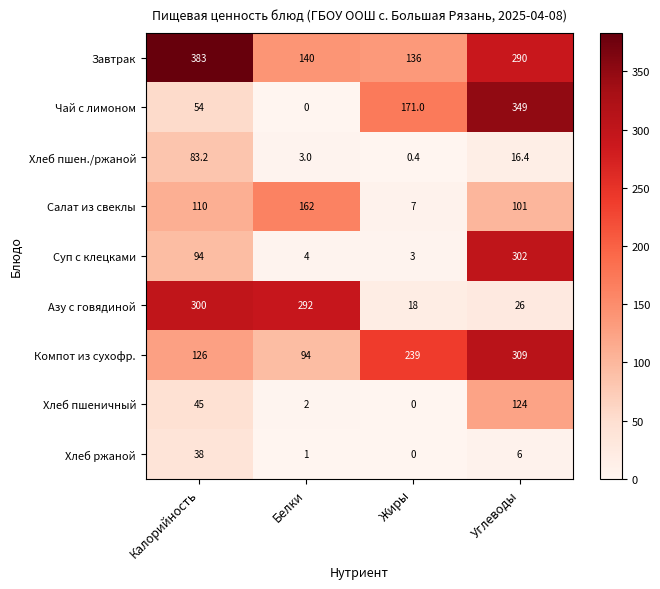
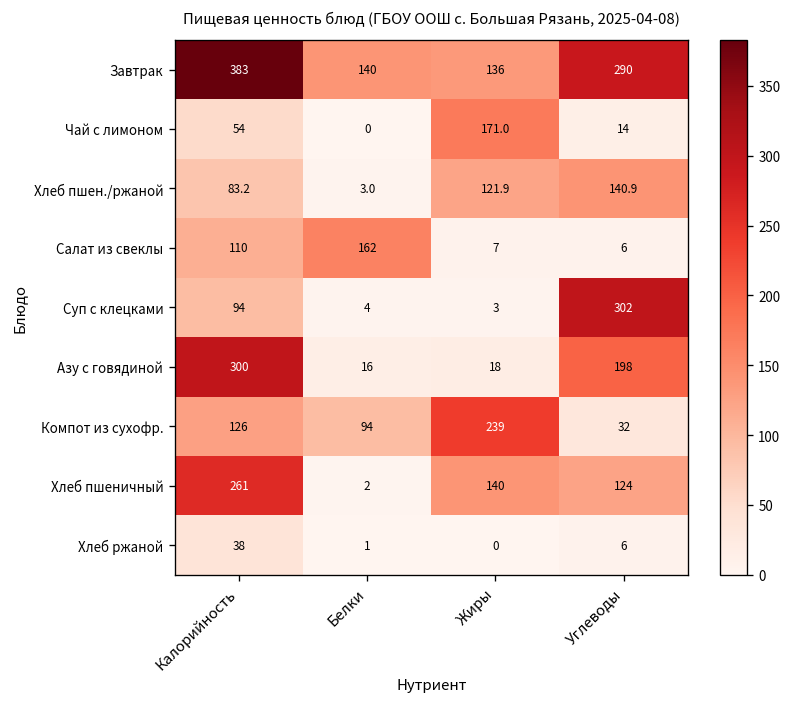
  {
    "Завтрак": {
      "Калорийность": 383,
      "Белки": 140,
      "Жиры": 136,
      "Углеводы": 290
    },
    "Чай с лимоном": {
      "Калорийность": 54,
      "Белки": 0,
      "Жиры": 171.0,
-     "Углеводы": 349
+     "Углеводы": 14
    },
    "Хлеб пшен./ржаной": {
      "Калорийность": 83.2,
      "Белки": 3.0,
-     "Жиры": 0.4,
-     "Углеводы": 16.4
+     "Жиры": 121.9,
+     "Углеводы": 140.9
    },
    "Салат из свеклы": {
      "Калорийность": 110,
      "Белки": 162,
      "Жиры": 7,
-     "Углеводы": 101
+     "Углеводы": 6
    },
    "Суп с клецками": {
      "Калорийность": 94,
      "Белки": 4,
      "Жиры": 3,
      "Углеводы": 302
    },
    "Азу с говядиной": {
      "Калорийность": 300,
-     "Белки": 292,
+     "Белки": 16,
      "Жиры": 18,
-     "Углеводы": 26
+     "Углеводы": 198
    },
    "Компот из сухофр.": {
      "Калорийность": 126,
      "Белки": 94,
      "Жиры": 239,
-     "Углеводы": 309
+     "Углеводы": 32
    },
    "Хлеб пшеничный": {
-     "Калорийность": 45,
+     "Калорийность": 261,
      "Белки": 2,
-     "Жиры": 0,
+     "Жиры": 140,
      "Углеводы": 124
    },
    "Хлеб ржаной": {
      "Калорийность": 38,
      "Белки": 1,
      "Жиры": 0,
      "Углеводы": 6
    }
  }
